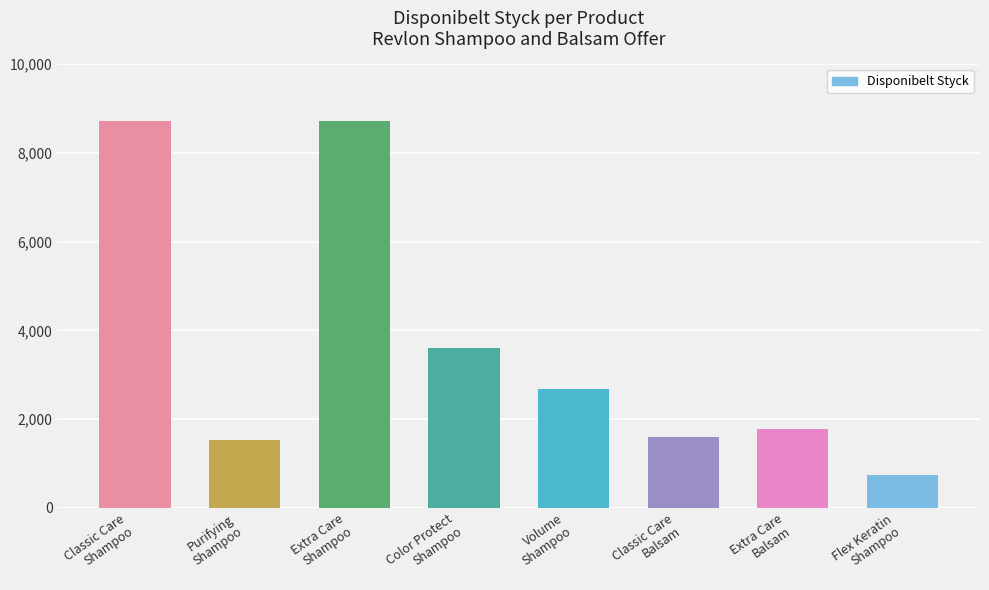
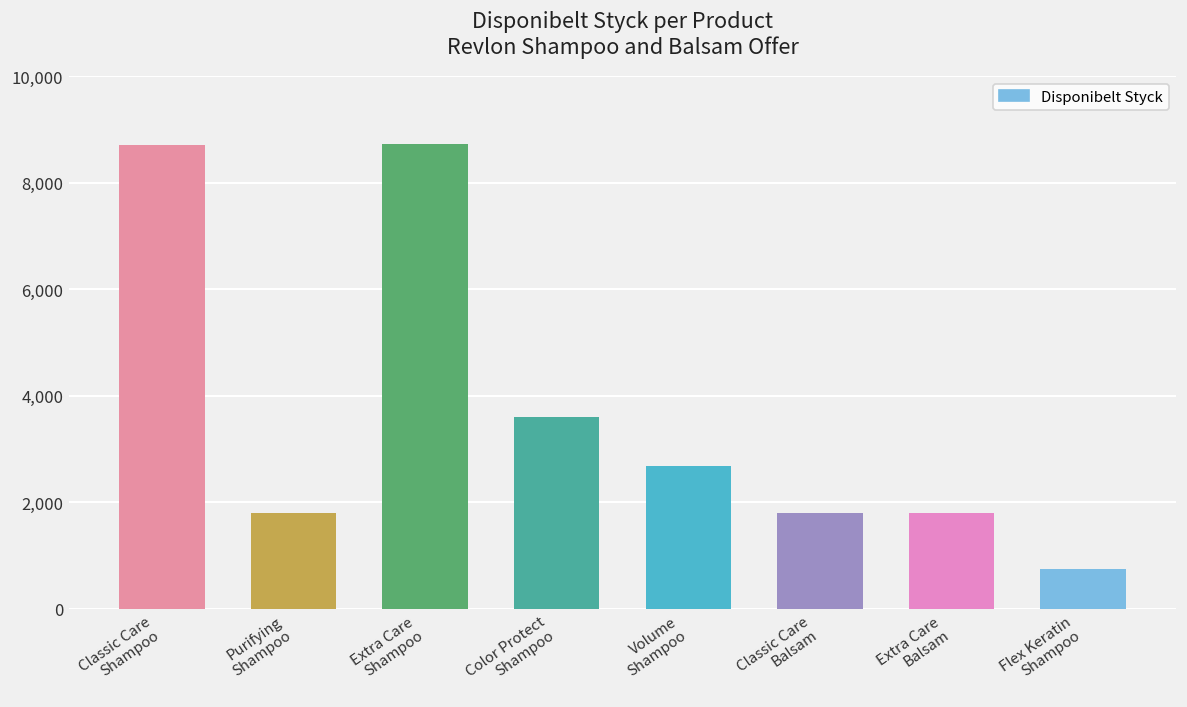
  {
    "Classic Care Shampoo": "8,700",
-   "Purifying Shampoo": "1,500",
+   "Purifying Shampoo": "1,800",
    "Extra Care Shampoo": "8,700",
    "Color Protect Shampoo": "3,600",
    "Volume Shampoo": "2,700",
-   "Classic Care Balsam": "1,600",
+   "Classic Care Balsam": "1,800",
    "Extra Care Balsam": "1,800",
    "Flex Keratin Shampoo": "800"
  }
